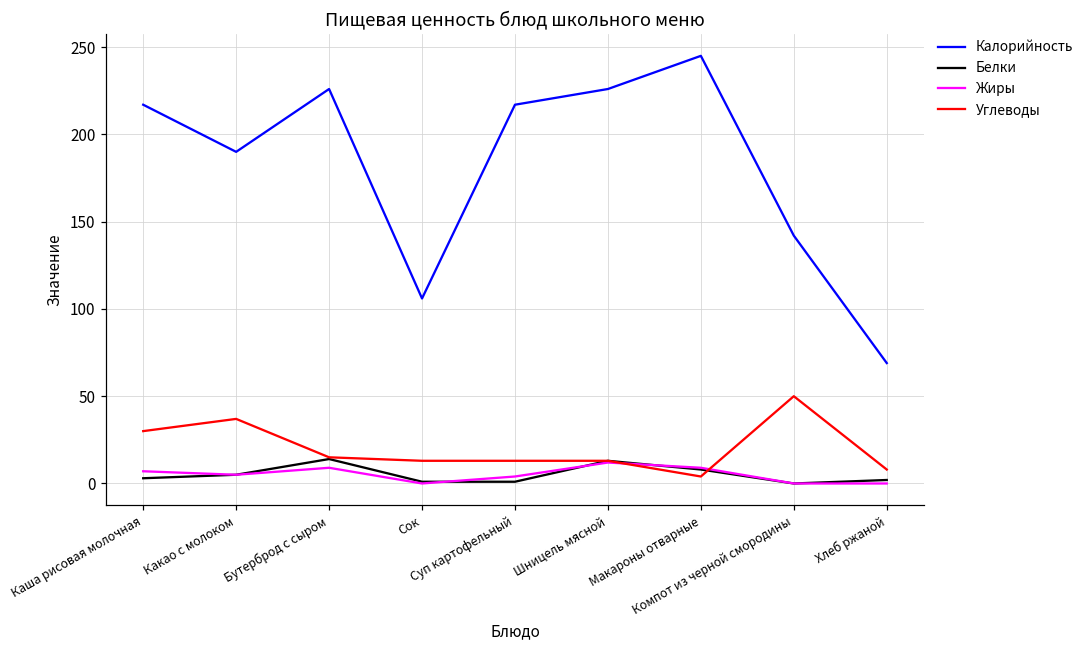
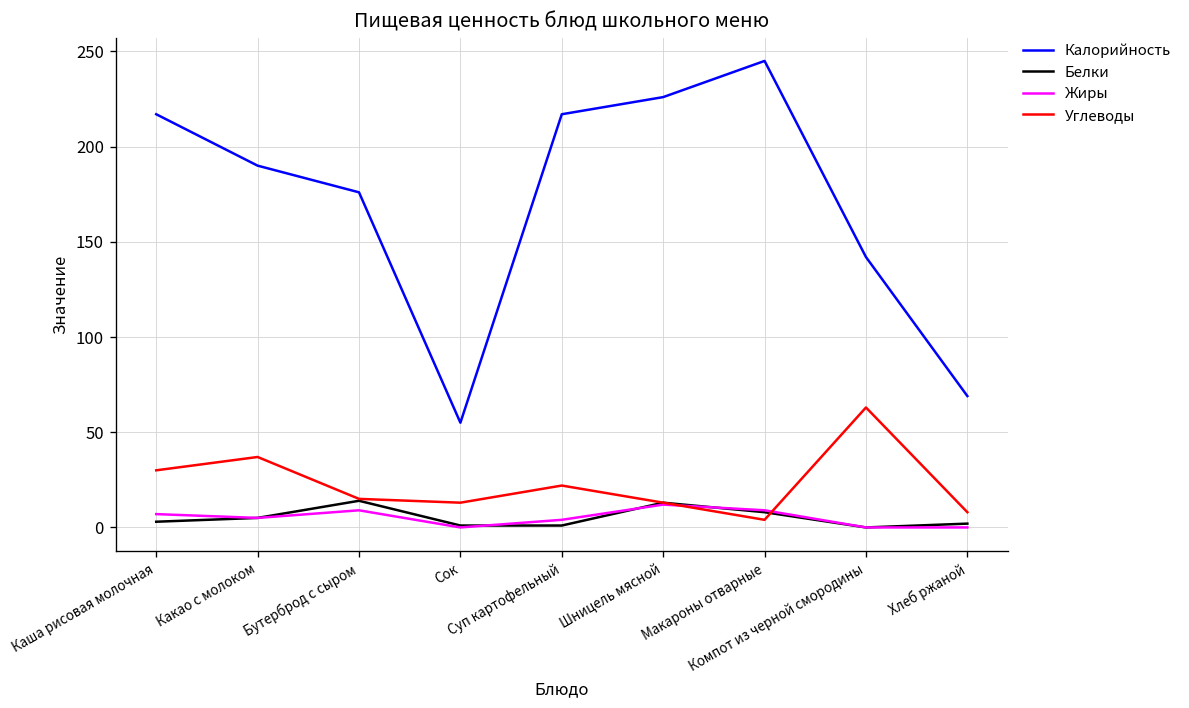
  {
    "Калорийность": {
      "Каша рисовая молочная": 217,
      "Какао с молоком": 190,
-     "Бутерброд с сыром": 226,
-     "Сок": 106,
+     "Бутерброд с сыром": 176,
+     "Сок": 55,
      "Суп картофельный": 217,
      "Шницель мясной": 226,
      "Макароны отварные": 245,
      "Компот из черной смородины": 142,
      "Хлеб ржаной": 69
    },
    "Белки": {
      "Каша рисовая молочная": 3,
      "Суп картофельный": 1,
      "Хлеб ржаной": 2
    },
    "Жиры": {
      "Каша рисовая молочная": 7,
      "Бутерброд с сыром": 9,
      "Суп картофельный": 4,
      "Хлеб ржаной": 0
    },
    "Углеводы": {
      "Каша рисовая молочная": 30,
      "Какао с молоком": 37,
      "Сок": 13,
-     "Суп картофельный": 13,
+     "Суп картофельный": 22,
      "Макароны отварные": 4,
-     "Компот из черной смородины": 50,
+     "Компот из черной смородины": 63,
      "Хлеб ржаной": 8
    }
  }
